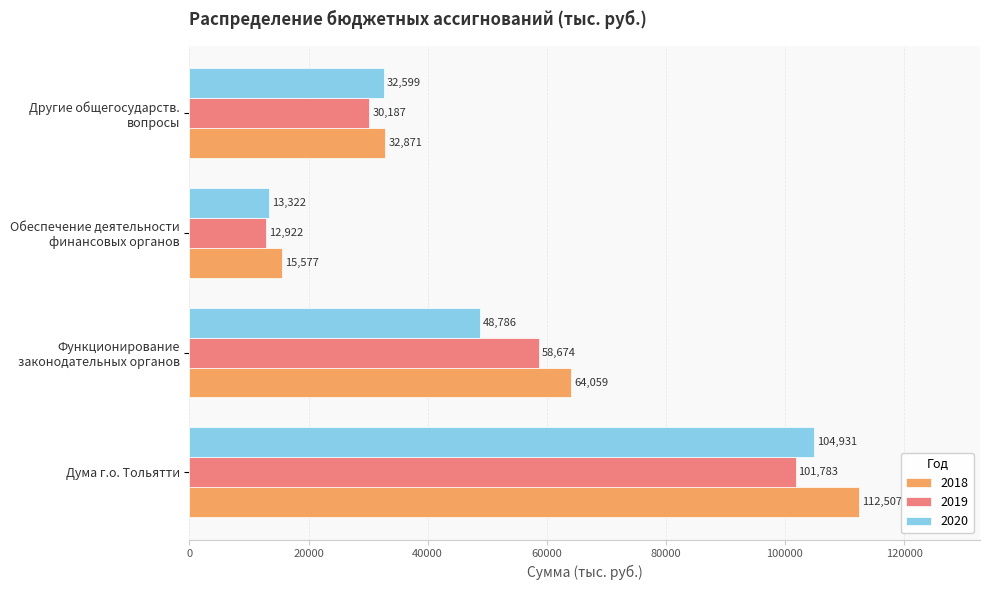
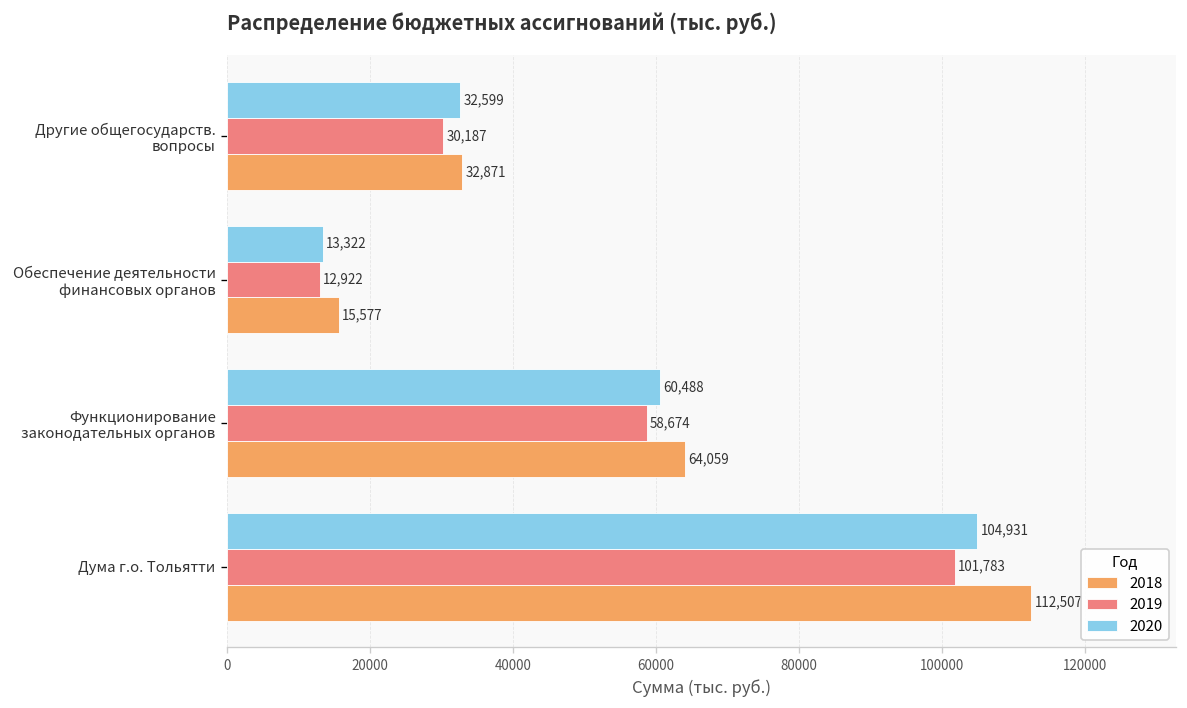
  {
    "2020": {
      "Другие общегосударств. вопросы": "32,599",
      "Обеспечение деятельности финансовых органов": "13,322",
-     "Функционирование законодательных органов": "48,786",
+     "Функционирование законодательных органов": "60,488",
      "Дума г.о. Тольятти": "104,931"
    }
  }
